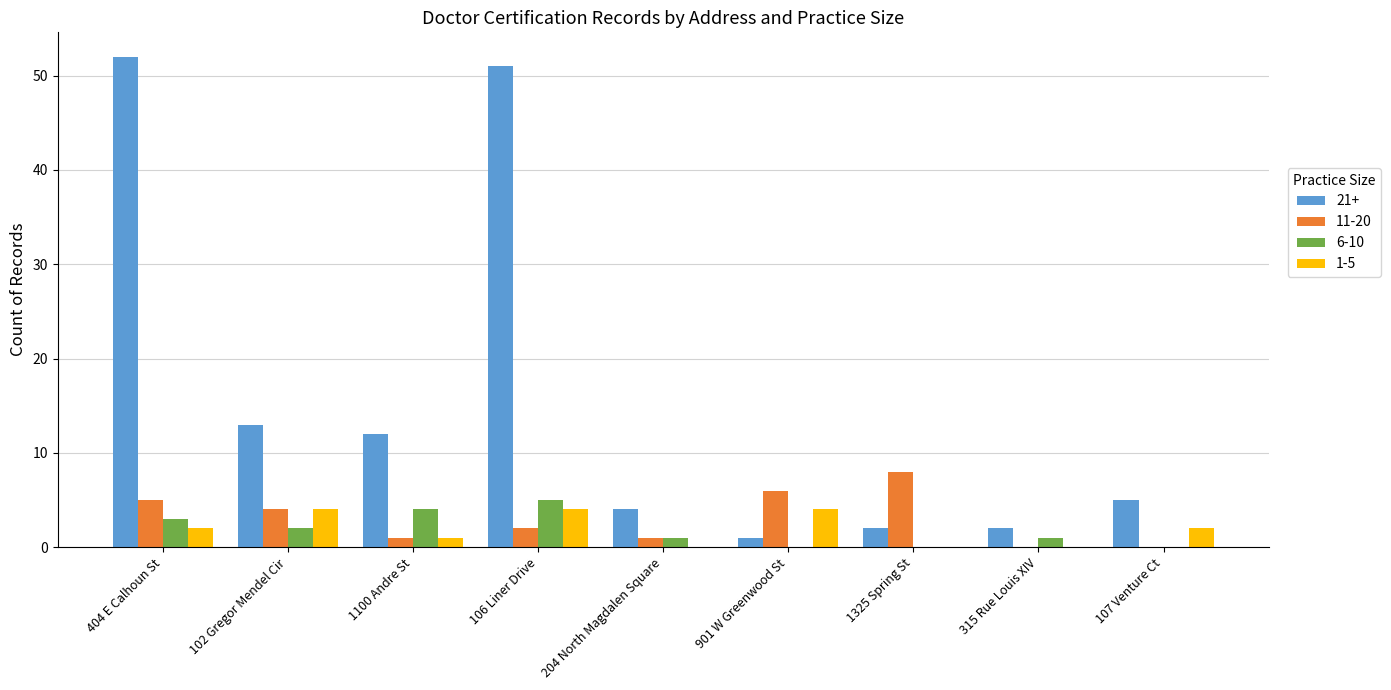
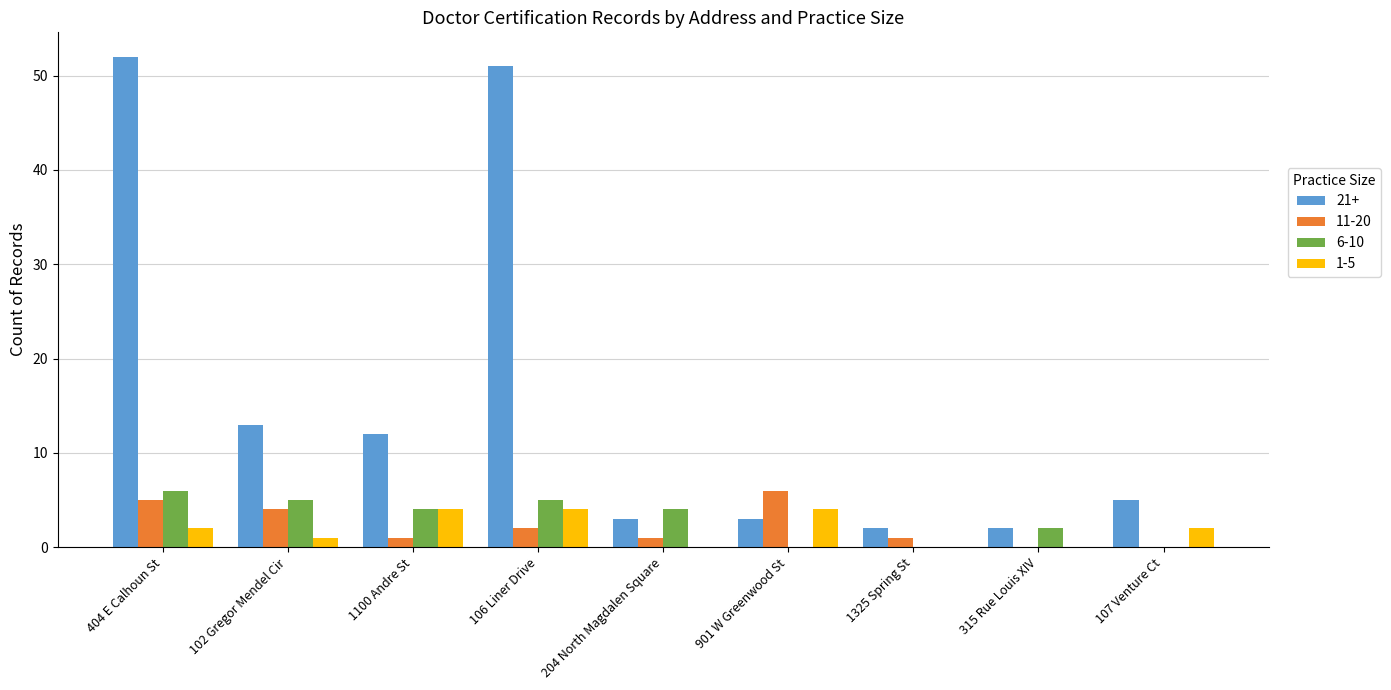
  {
    "21+": {
      "404 E Calhoun St": 52,
      "102 Gregor Mendel Cir": 13,
      "1100 Andre St": 12,
      "106 Liner Drive": 51,
-     "204 North Magdalen Square": 4,
-     "901 W Greenwood St": 1,
+     "204 North Magdalen Square": 3,
+     "901 W Greenwood St": 3,
      "1325 Spring St": 2,
      "315 Rue Louis XIV": 2,
      "107 Venture Ct": 5
    },
    "11-20": {
      "404 E Calhoun St": 5,
      "102 Gregor Mendel Cir": 4,
      "1100 Andre St": 1,
      "106 Liner Drive": 2,
      "204 North Magdalen Square": 1,
      "901 W Greenwood St": 6,
-     "1325 Spring St": 8,
+     "1325 Spring St": 1,
      "315 Rue Louis XIV": 0,
      "107 Venture Ct": 0
    },
    "6-10": {
-     "404 E Calhoun St": 3,
-     "102 Gregor Mendel Cir": 2,
+     "404 E Calhoun St": 6,
+     "102 Gregor Mendel Cir": 5,
      "1100 Andre St": 4,
      "106 Liner Drive": 5,
-     "204 North Magdalen Square": 1,
+     "204 North Magdalen Square": 4,
      "901 W Greenwood St": 0,
      "1325 Spring St": 0,
-     "315 Rue Louis XIV": 1,
+     "315 Rue Louis XIV": 2,
      "107 Venture Ct": 0
    },
    "1-5": {
      "404 E Calhoun St": 2,
-     "102 Gregor Mendel Cir": 4,
-     "1100 Andre St": 1,
+     "102 Gregor Mendel Cir": 1,
+     "1100 Andre St": 4,
      "106 Liner Drive": 4,
      "204 North Magdalen Square": 0,
      "901 W Greenwood St": 4,
      "1325 Spring St": 0,
      "315 Rue Louis XIV": 0,
      "107 Venture Ct": 2
    }
  }
